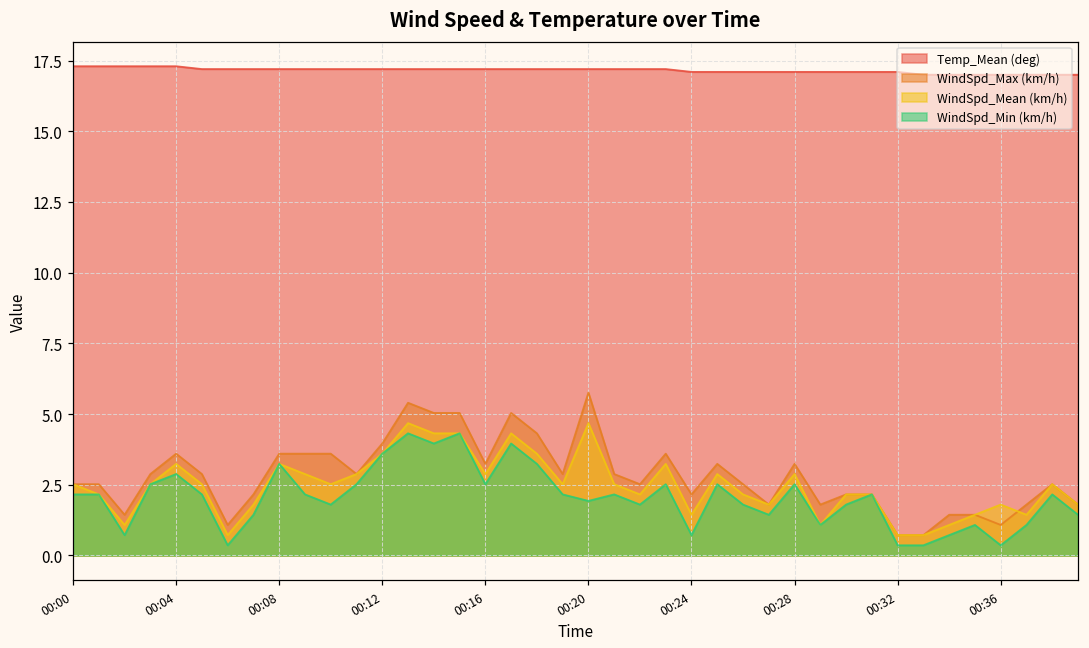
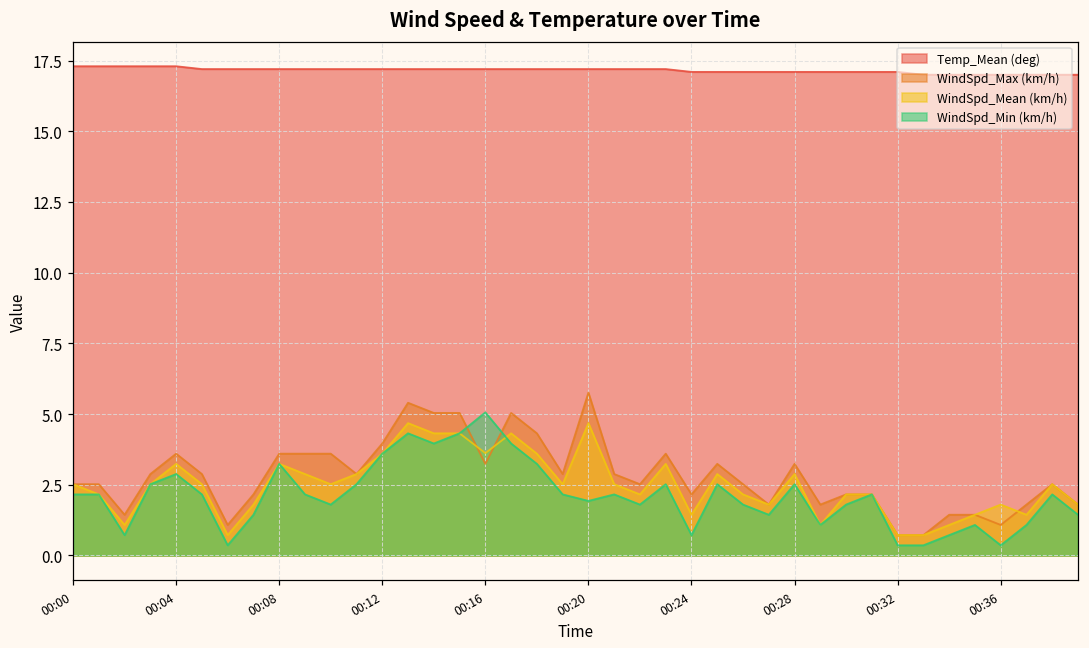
  {
    "WindSpd_Mean (km/h)": {
      "00:04": 3.2,
-     "00:16": 2.9,
+     "00:16": 3.6,
      "00:20": 4.7,
      "00:24": 1.4,
      "00:28": 2.9,
      "00:36": 1.8
    },
    "WindSpd_Min (km/h)": {
      "00:00": 2.2,
      "00:04": 2.9,
-     "00:16": 2.5,
+     "00:16": 5.1,
      "00:20": 1.9,
      "00:24": 0.7,
      "00:28": 2.5,
      "00:32": 0.4,
      "00:36": 0.4
    }
  }
